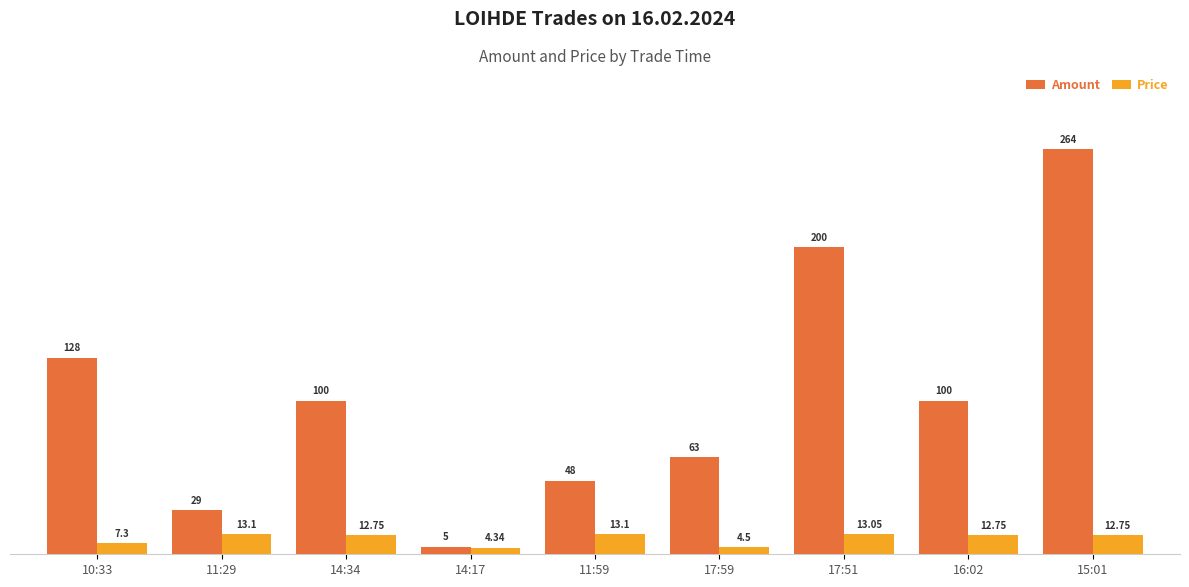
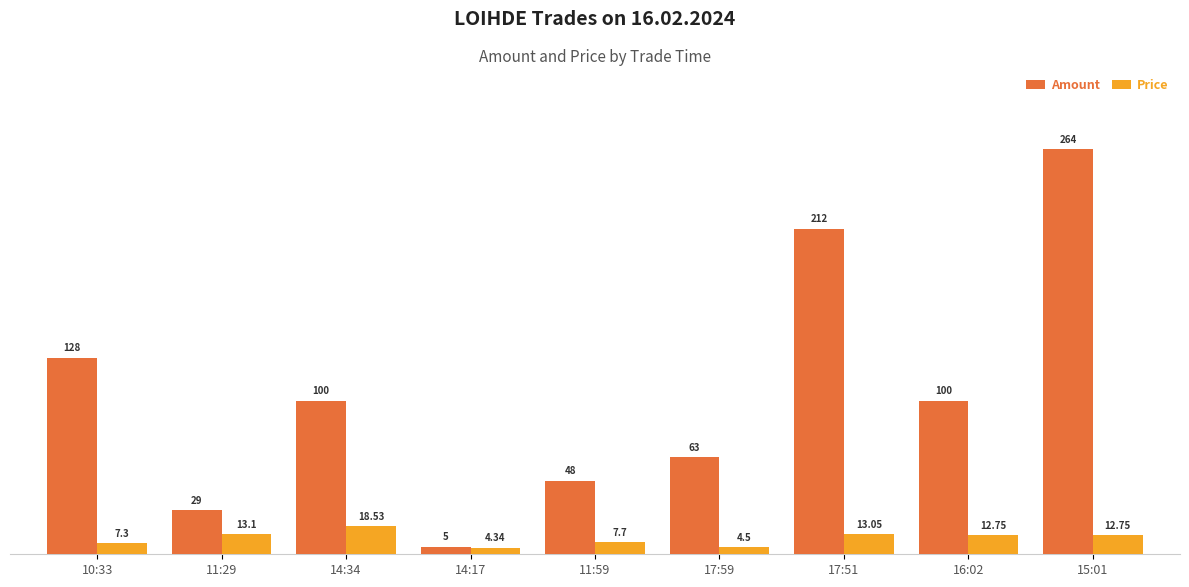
  {
    "Amount": {
      "10:33": 128,
      "11:29": 29,
      "14:34": 100,
      "14:17": 5,
      "11:59": 48,
      "17:59": 63,
-     "17:51": 200,
+     "17:51": 212,
      "16:02": 100,
      "15:01": 264
    },
    "Price": {
      "10:33": 7.3,
      "11:29": 13.1,
-     "14:34": 12.75,
+     "14:34": 18.53,
      "14:17": 4.34,
-     "11:59": 13.1,
+     "11:59": 7.7,
      "17:59": 4.5,
      "17:51": 13.05,
      "16:02": 12.75,
      "15:01": 12.75
    }
  }
